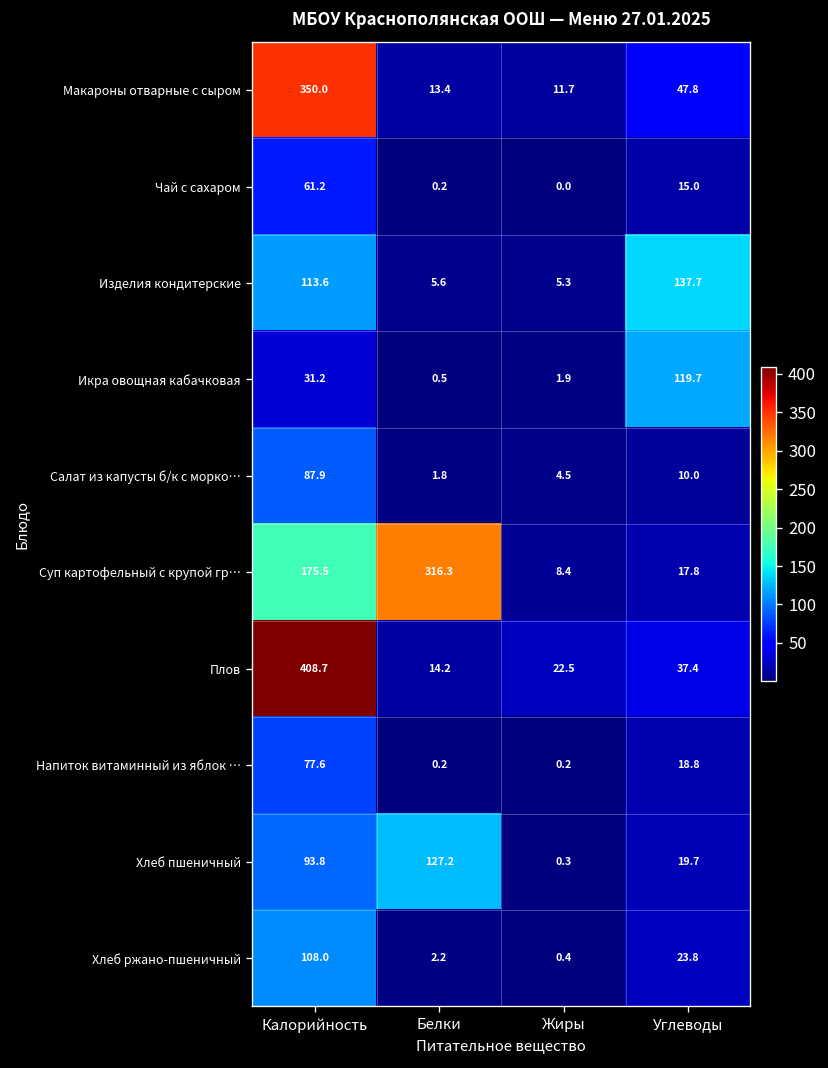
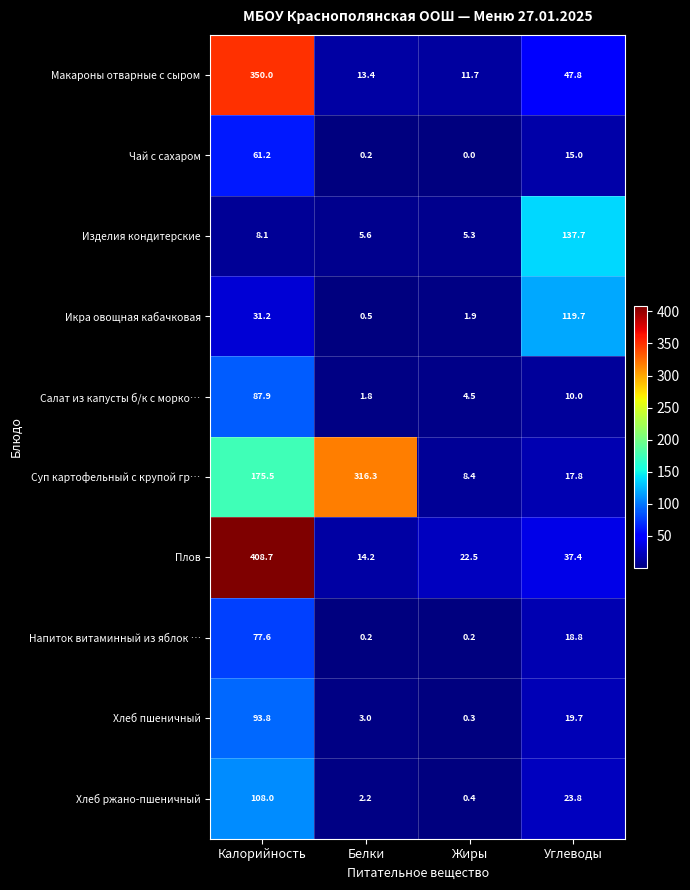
  {
    "Изделия кондитерские": {
-     "Калорийность": 113.6
+     "Калорийность": 8.1
    },
    "Хлеб пшеничный": {
-     "Белки": 127.2
+     "Белки": 3.0
    }
  }
